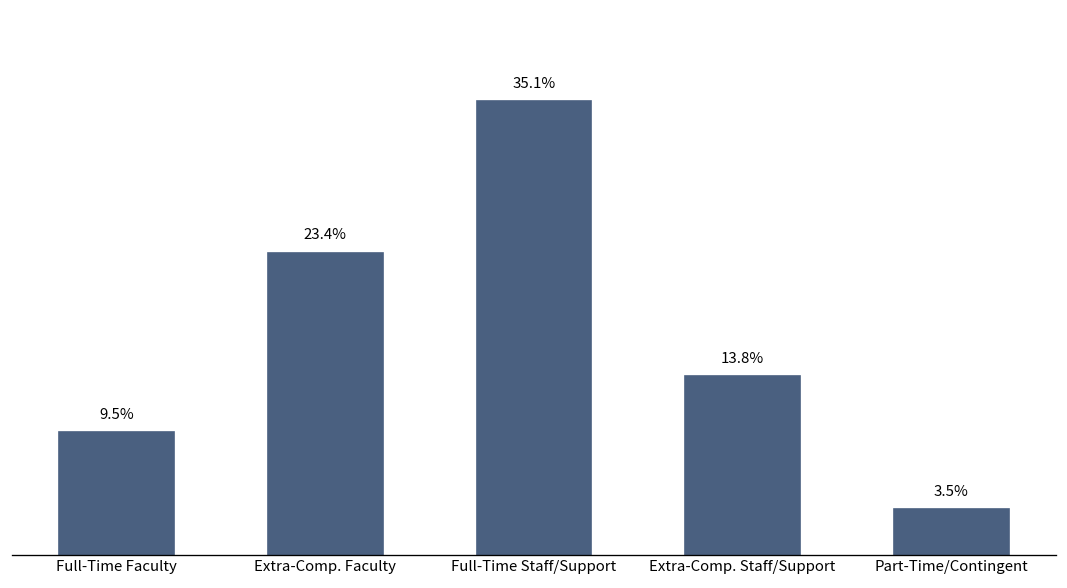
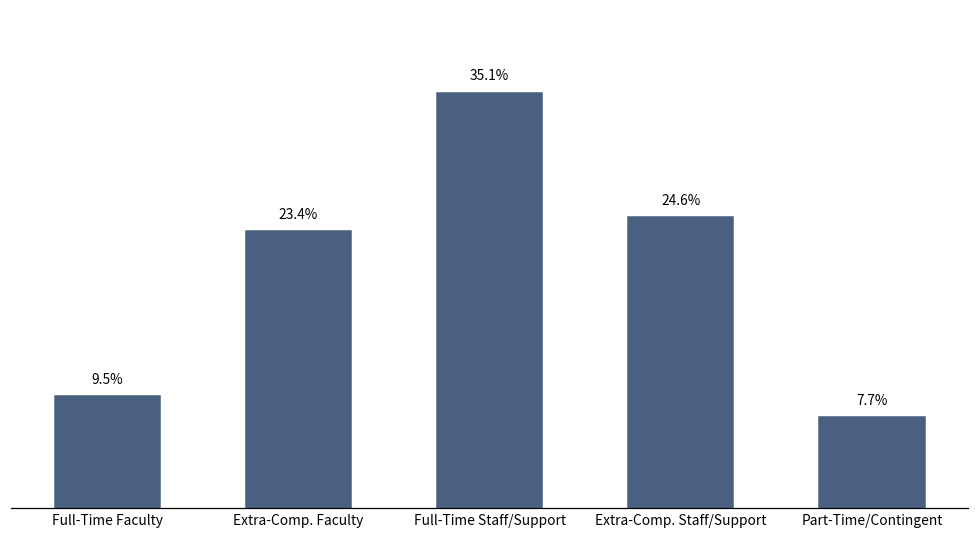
  {
    "Full-Time Faculty": "9.5%",
    "Extra-Comp. Faculty": "23.4%",
    "Full-Time Staff/Support": "35.1%",
-   "Extra-Comp. Staff/Support": "13.8%",
-   "Part-Time/Contingent": "3.5%"
+   "Extra-Comp. Staff/Support": "24.6%",
+   "Part-Time/Contingent": "7.7%"
  }
